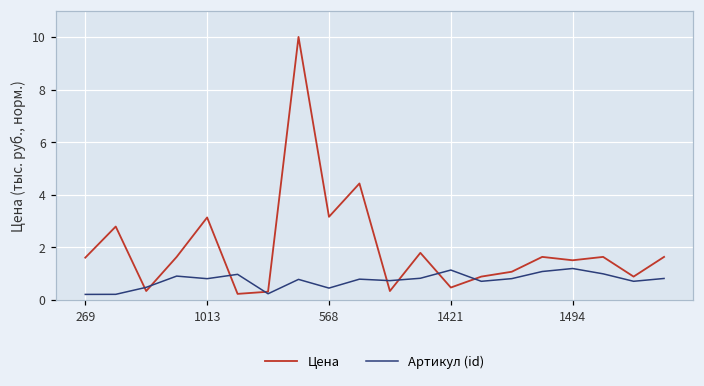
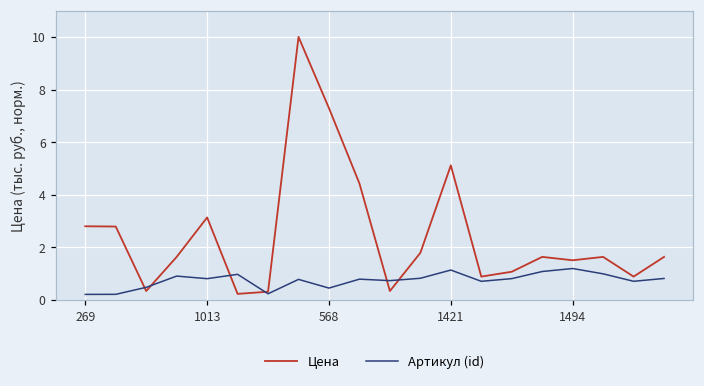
  {
    "Цена": {
-     "269": 1.6,
+     "269": 2.8,
      "1013": 3.1,
-     "568": 3.2,
-     "1421": 0.5,
+     "568": 7.3,
+     "1421": 5.1,
      "1494": 1.5
    },
    "Артикул (id)": {
      "269": 0.2,
      "1013": 0.8,
      "568": 0.5,
      "1421": 1.1,
      "1494": 1.2
    }
  }
